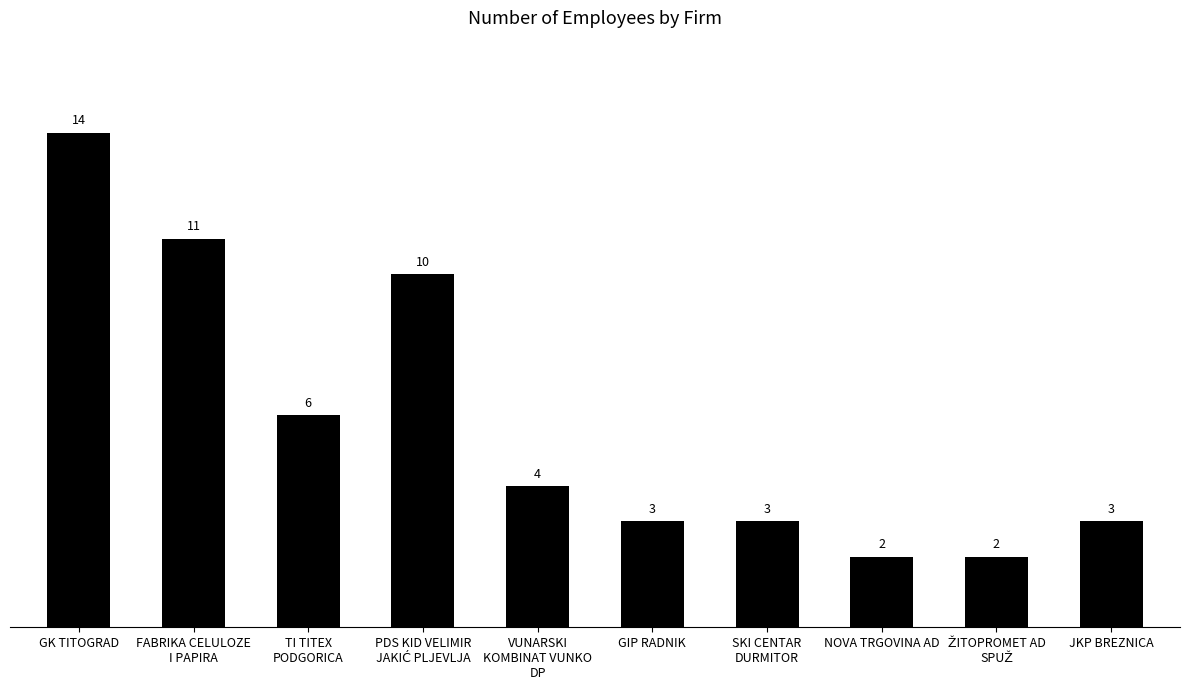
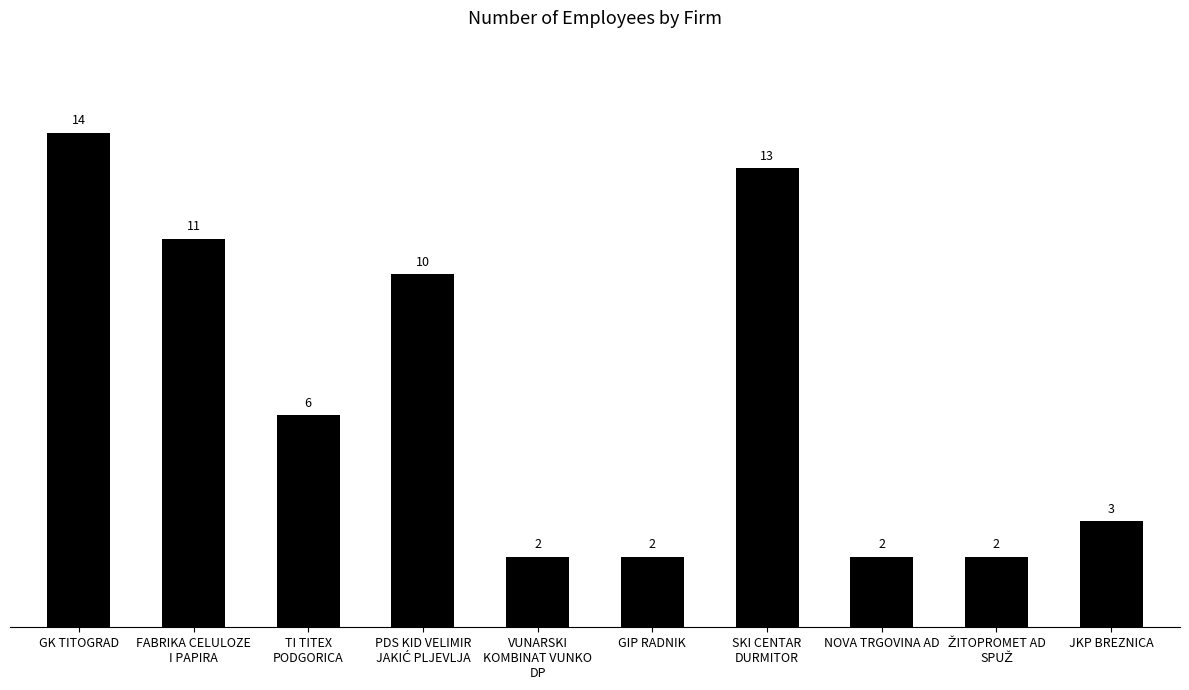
  {
    "GK TITOGRAD": 14,
    "FABRIKA CELULOZE I PAPIRA": 11,
    "TI TITEX PODGORICA": 6,
    "PDS KID VELIMIR JAKIĆ PLJEVLJA": 10,
-   "VUNARSKI KOMBINAT VUNKO DP": 4,
-   "GIP RADNIK": 3,
-   "SKI CENTAR DURMITOR": 3,
+   "VUNARSKI KOMBINAT VUNKO DP": 2,
+   "GIP RADNIK": 2,
+   "SKI CENTAR DURMITOR": 13,
    "NOVA TRGOVINA AD": 2,
    "ŽITOPROMET AD SPUŽ": 2,
    "JKP BREZNICA": 3
  }
